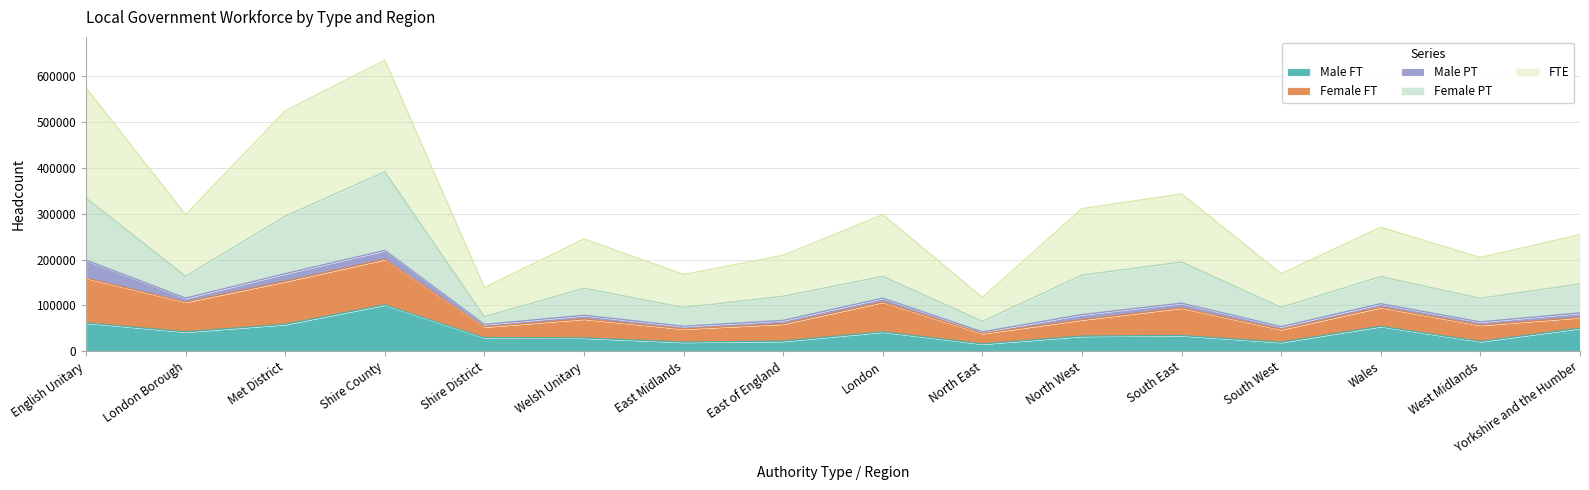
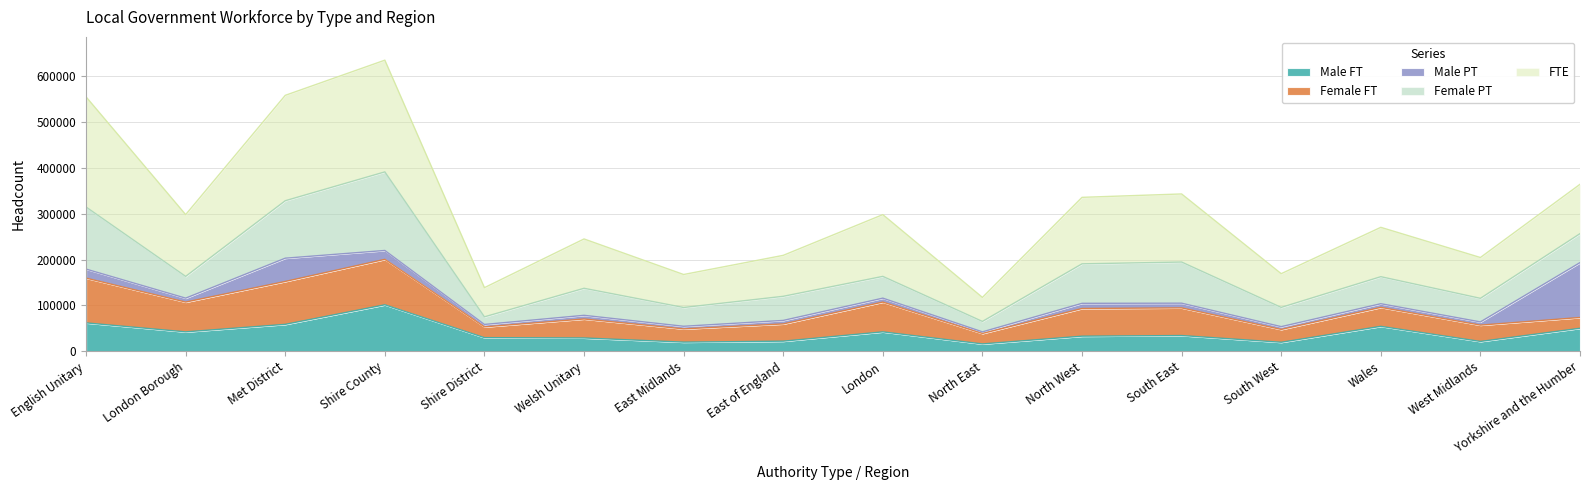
  {
    "Male FT": {
      "English Unitary": 60000,
      "London Borough": 40000,
      "Met District": 60000,
      "Shire County": 100000,
      "Shire District": 30000,
      "Welsh Unitary": 30000,
      "East Midlands": 20000,
      "East of England": 20000,
      "London": 40000,
      "North East": 20000,
      "North West": 30000,
      "South East": 30000,
      "South West": 20000,
      "Wales": 50000,
      "West Midlands": 20000,
      "Yorkshire and the Humber": 50000
    },
    "Female FT": {
      "English Unitary": 100000,
      "London Borough": 70000,
      "Met District": 90000,
      "Shire County": 100000,
      "Welsh Unitary": 40000,
      "East Midlands": 30000,
      "East of England": 40000,
      "London": 70000,
-     "North West": 40000,
+     "North West": 60000,
      "South East": 60000,
      "South West": 30000,
      "Wales": 40000,
      "West Midlands": 40000,
      "Yorkshire and the Humber": 20000
    },
    "Male PT": {
-     "English Unitary": 40000,
+     "English Unitary": 20000,
      "London Borough": 10000,
-     "Met District": 20000,
+     "Met District": 50000,
      "Shire County": 20000,
      "Welsh Unitary": 10000,
      "East Midlands": 10000,
      "East of England": 10000,
      "London": 10000,
      "North West": 10000,
      "South East": 10000,
      "South West": 10000,
      "Wales": 10000,
      "West Midlands": 10000,
-     "Yorkshire and the Humber": 10000
+     "Yorkshire and the Humber": 120000
    }
  }
